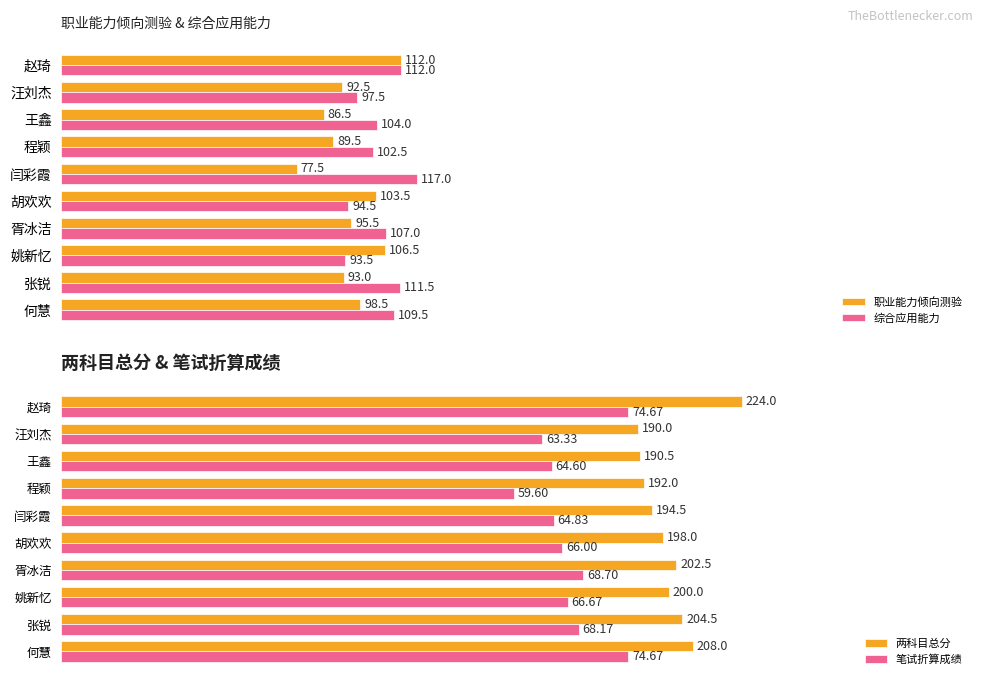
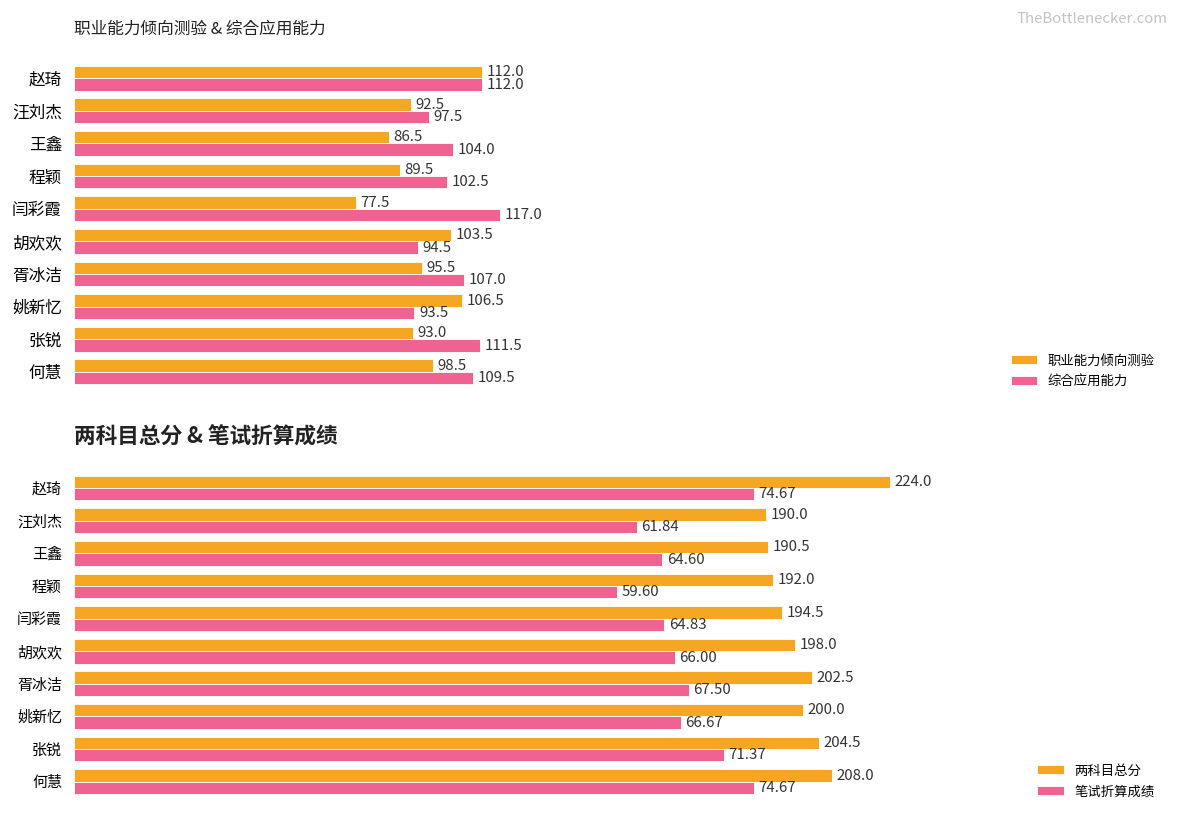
  {
    "两科目总分 & 笔试折算成绩": {
      "笔试折算成绩": {
        "赵琦": 74.67,
-       "汪刘杰": 63.33,
+       "汪刘杰": 61.84,
        "王鑫": 64.60,
        "程颖": 59.60,
        "闫彩霞": 64.83,
        "胡欢欢": 66.00,
-       "胥冰洁": 68.70,
+       "胥冰洁": 67.50,
        "姚新忆": 66.67,
-       "张锐": 68.17,
+       "张锐": 71.37,
        "何慧": 74.67
      }
    }
  }
